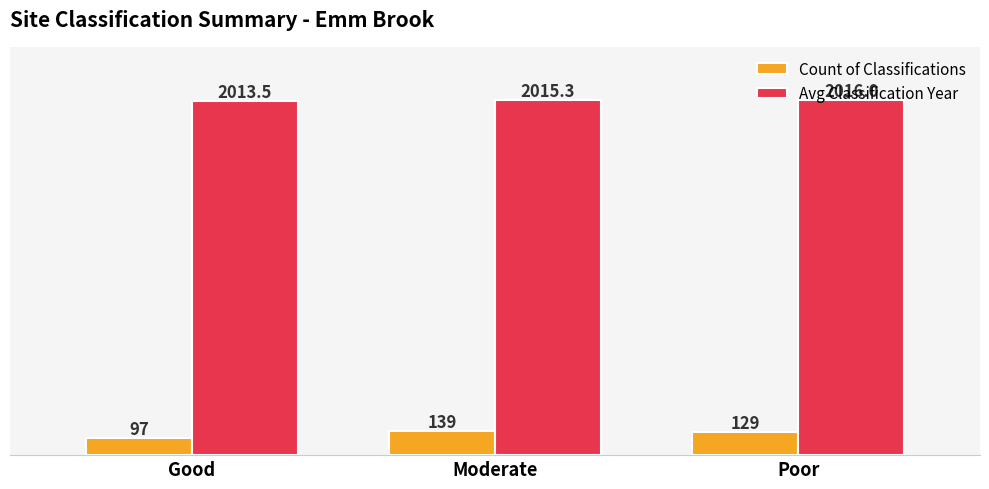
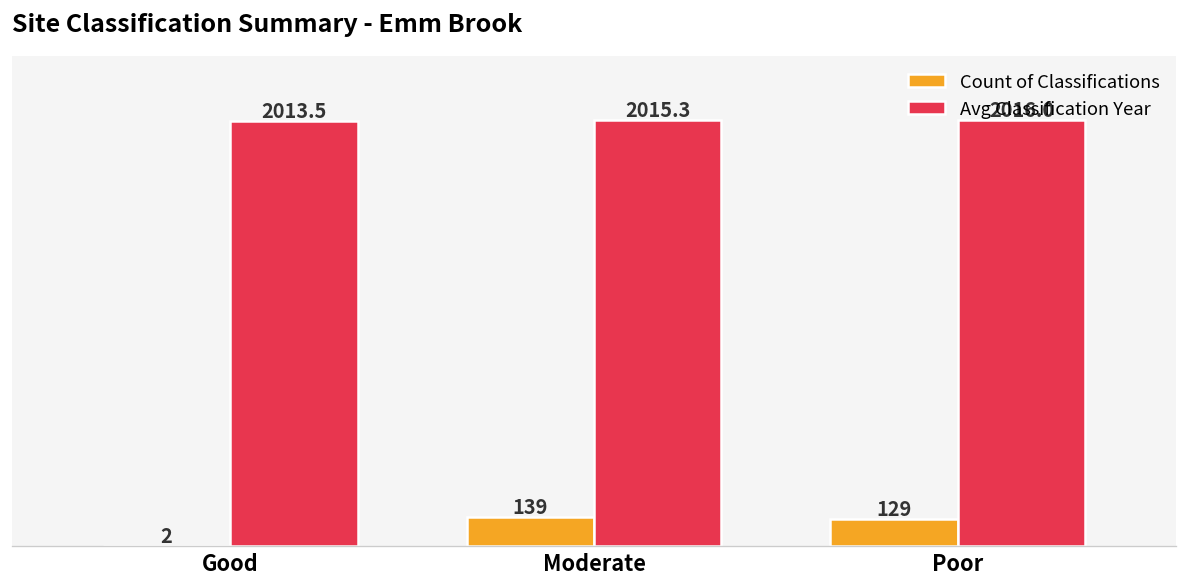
  {
    "Count of Classifications": {
-     "Good": 97,
+     "Good": 2,
      "Moderate": 139,
      "Poor": 129
    },
    "Avg Classification Year": {
      "Good": 2013.5,
      "Moderate": 2015.3,
      "Poor": 2016.0
    }
  }
